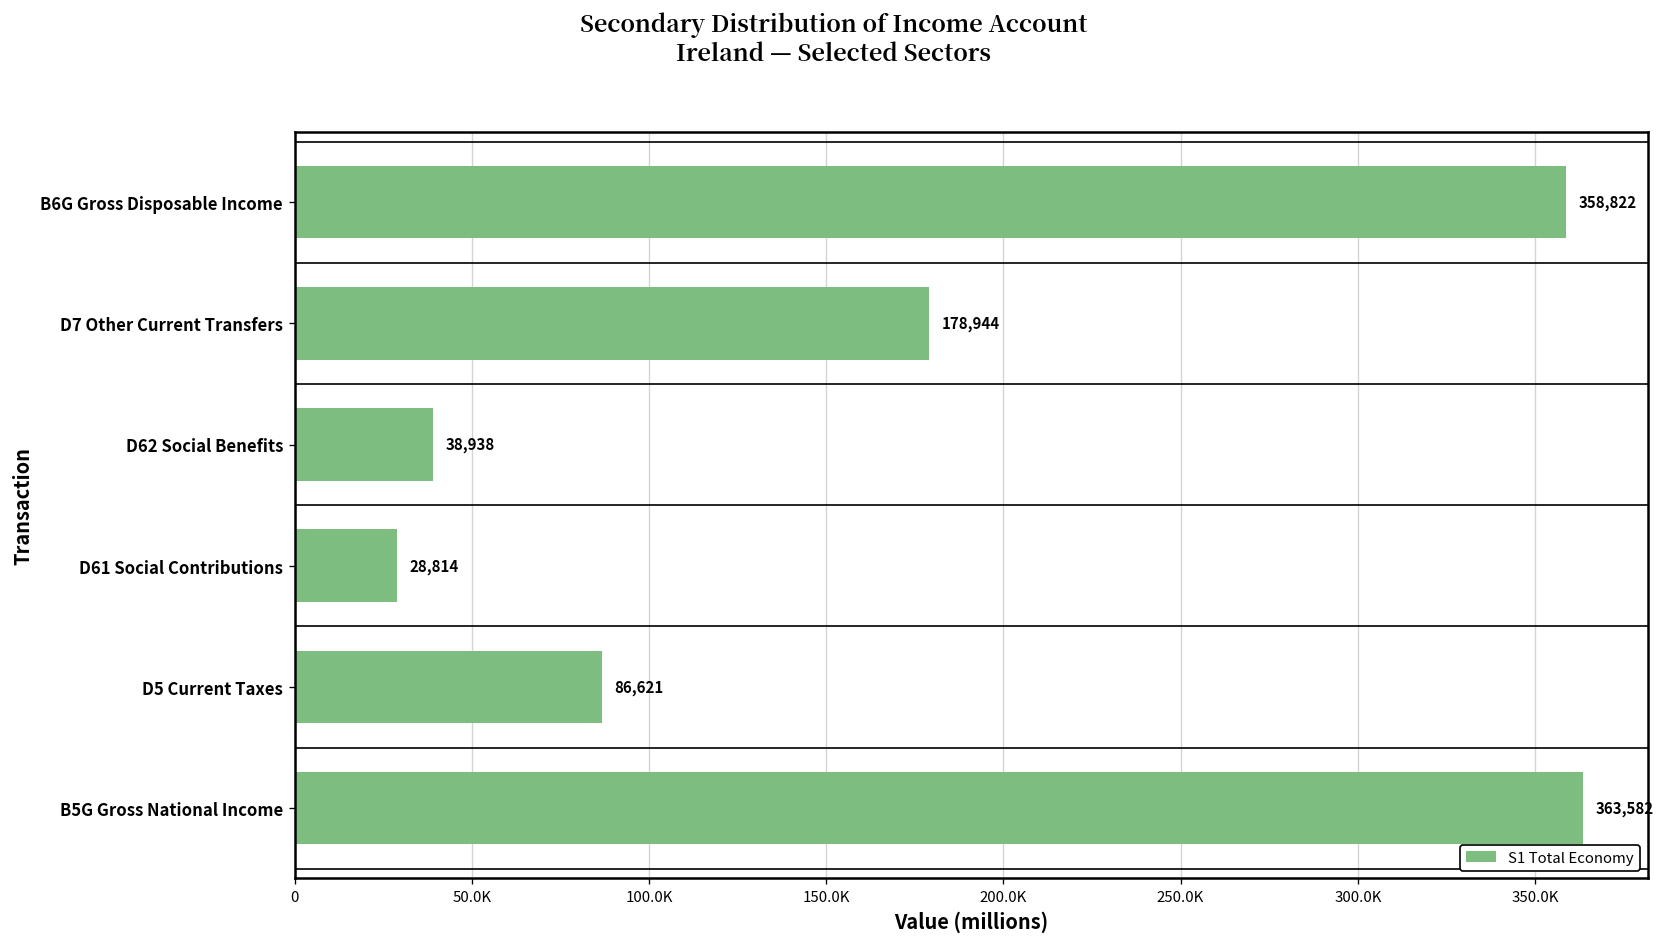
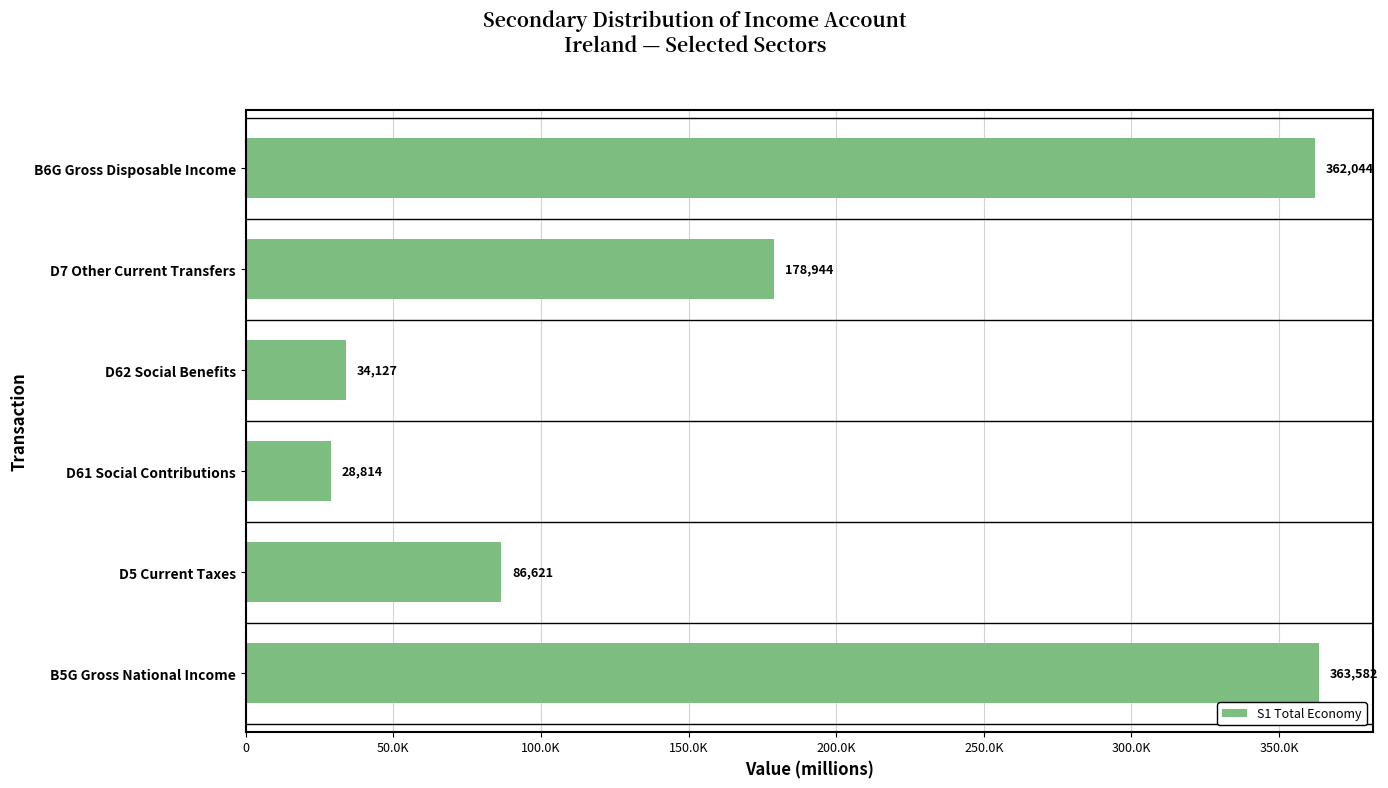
  {
-   "B6G Gross Disposable Income": "358,822",
+   "B6G Gross Disposable Income": "362,044",
    "D7 Other Current Transfers": "178,944",
-   "D62 Social Benefits": "38,938",
+   "D62 Social Benefits": "34,127",
    "D61 Social Contributions": "28,814",
    "D5 Current Taxes": "86,621",
    "B5G Gross National Income": "363,582"
  }
